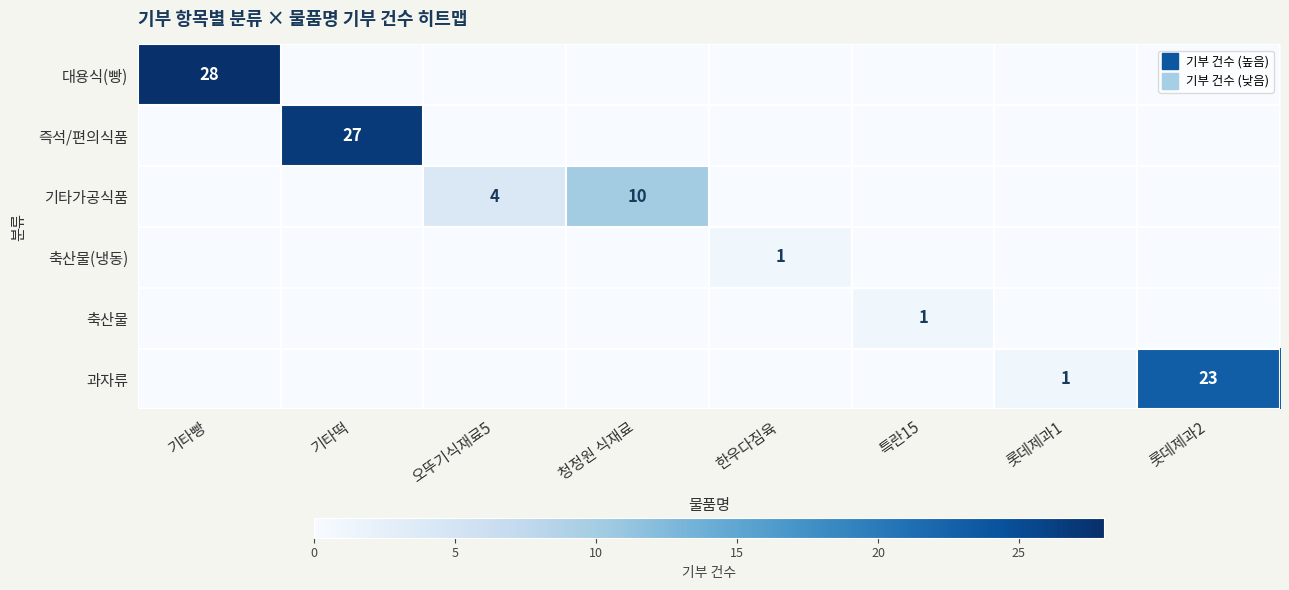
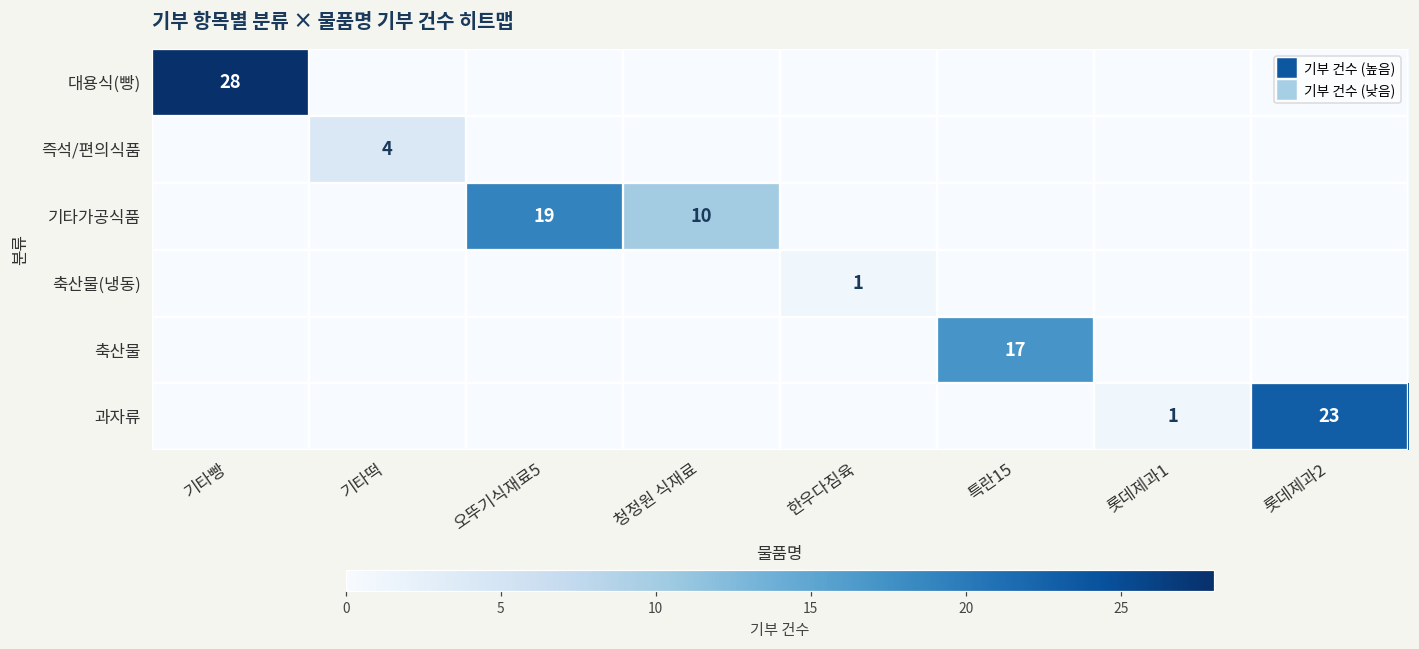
  {
    "대용식(빵)": {
      "기타빵": 28
    },
    "즉석/편의식품": {
-     "기타떡": 27
+     "기타떡": 4
    },
    "기타가공식품": {
-     "오뚜기식재료5": 4,
+     "오뚜기식재료5": 19,
      "청정원 식재료": 10
    },
    "축산물(냉동)": {
      "한우다짐육": 1
    },
    "축산물": {
-     "특란15": 1
+     "특란15": 17
    },
    "과자류": {
      "롯데제과1": 1,
      "롯데제과2": 23
    }
  }
